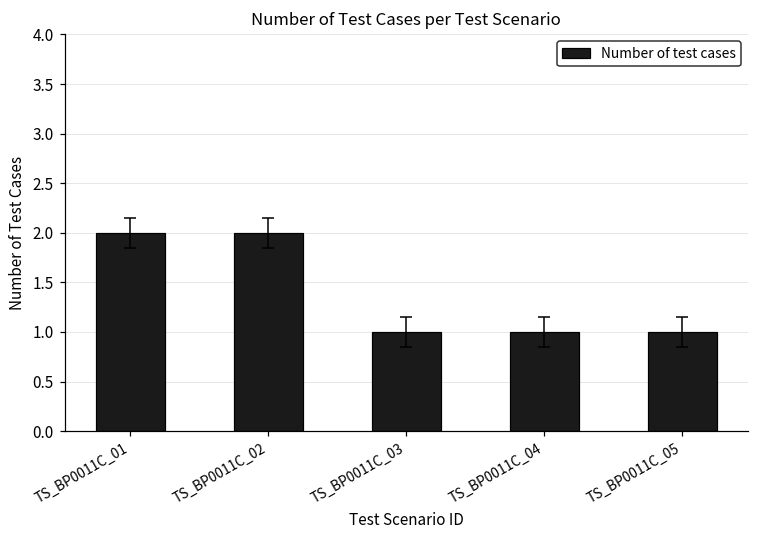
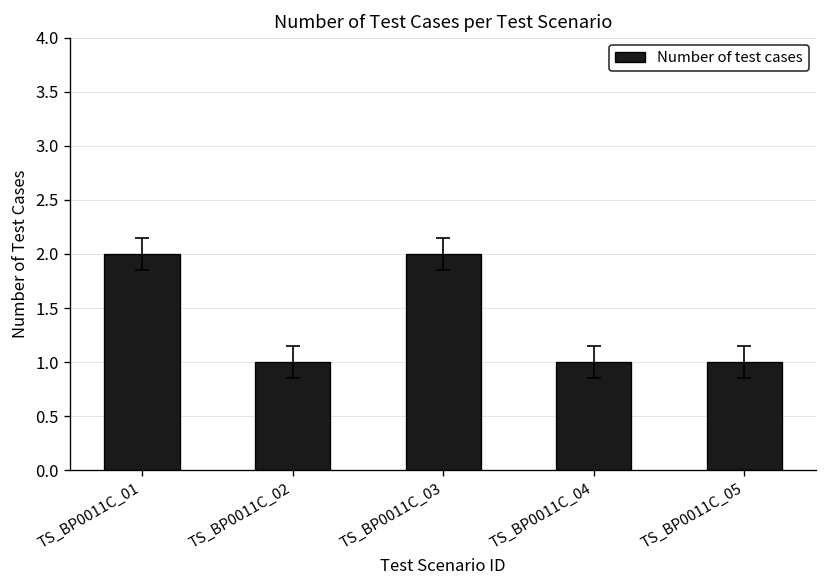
  {
    "Number of test cases": {
      "TS_BP0011C_01": 2,
-     "TS_BP0011C_02": 2,
-     "TS_BP0011C_03": 1,
+     "TS_BP0011C_02": 1,
+     "TS_BP0011C_03": 2,
      "TS_BP0011C_04": 1,
      "TS_BP0011C_05": 1
    }
  }
